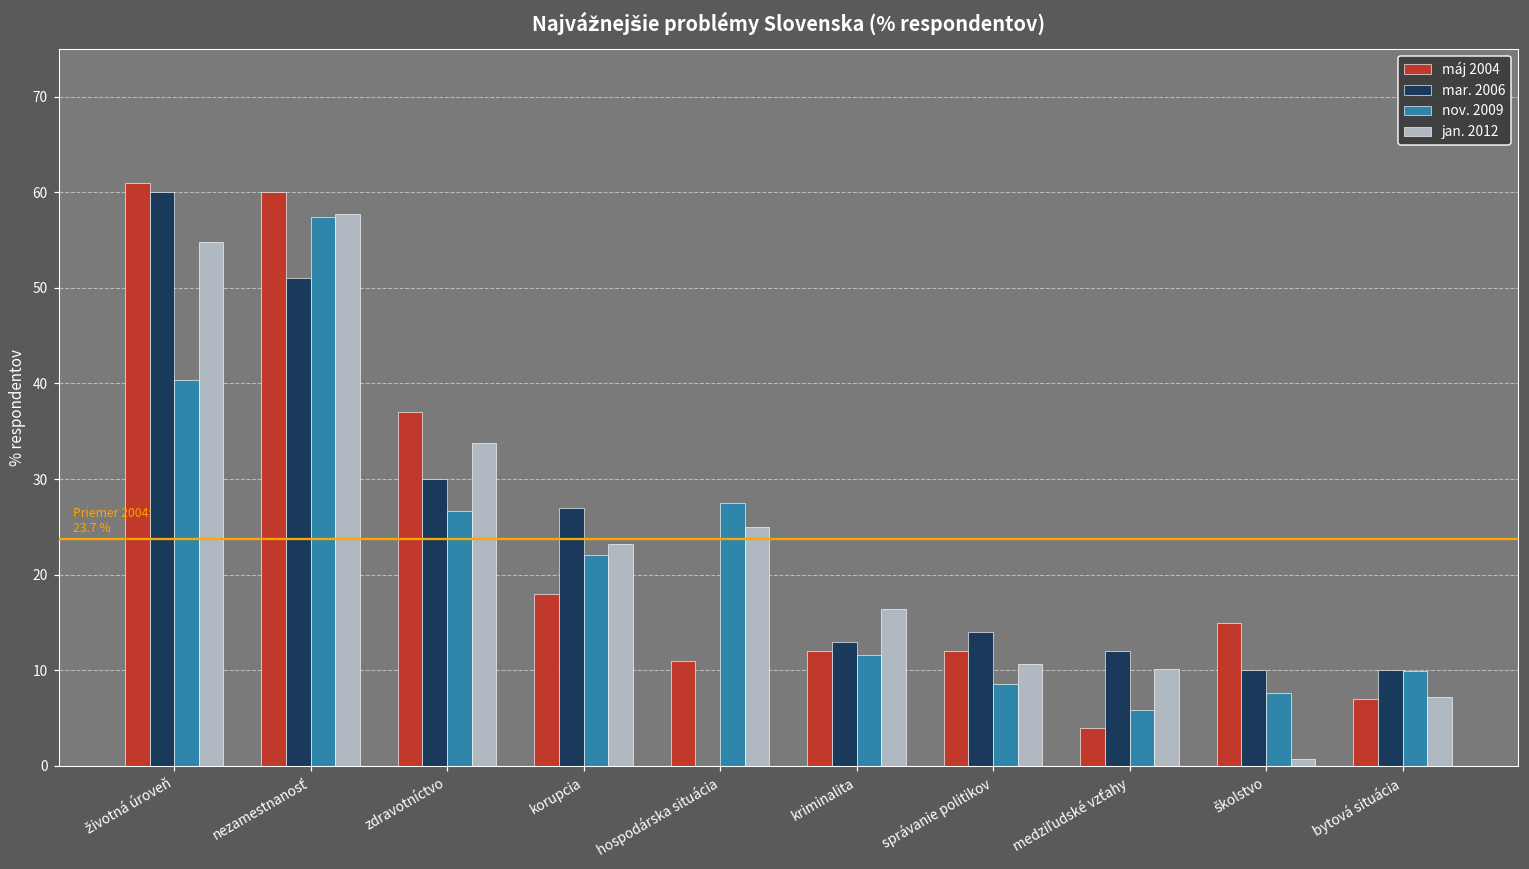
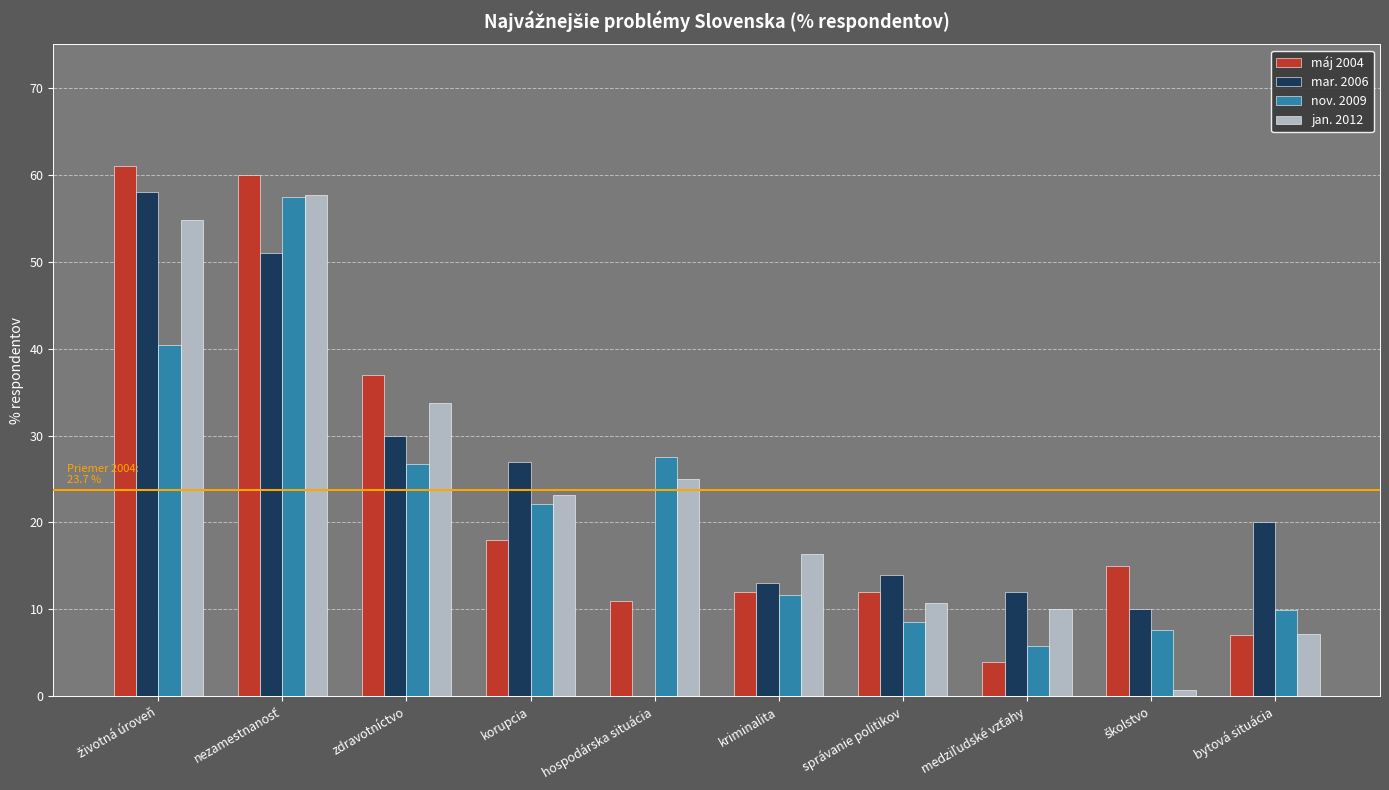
  {
    "máj 2004": {
      "životná úroveň": 61,
      "nezamestnanosť": 60,
      "zdravotníctvo": 37,
      "korupcia": 18,
      "hospodárska situácia": 11,
      "kriminalita": 12,
      "správanie politikov": 12,
      "medziľudské vzťahy": 4,
      "školstvo": 15,
      "bytová situácia": 7
    },
    "mar. 2006": {
-     "životná úroveň": 60,
+     "životná úroveň": 58,
      "nezamestnanosť": 51,
      "zdravotníctvo": 30,
      "korupcia": 27,
      "hospodárska situácia": 0,
      "kriminalita": 13,
      "správanie politikov": 14,
      "medziľudské vzťahy": 12,
      "školstvo": 10,
-     "bytová situácia": 10
+     "bytová situácia": 20
    },
    "nov. 2009": {
      "životná úroveň": 40,
      "nezamestnanosť": 57,
      "zdravotníctvo": 27,
      "korupcia": 22,
      "hospodárska situácia": 28,
      "kriminalita": 12,
      "správanie politikov": 9,
      "medziľudské vzťahy": 6,
      "školstvo": 8,
      "bytová situácia": 10
    },
    "jan. 2012": {
      "životná úroveň": 55,
      "nezamestnanosť": 58,
      "zdravotníctvo": 34,
      "korupcia": 23,
      "hospodárska situácia": 25,
      "kriminalita": 16,
      "správanie politikov": 11,
      "medziľudské vzťahy": 10,
      "školstvo": 1,
      "bytová situácia": 7
    }
  }
